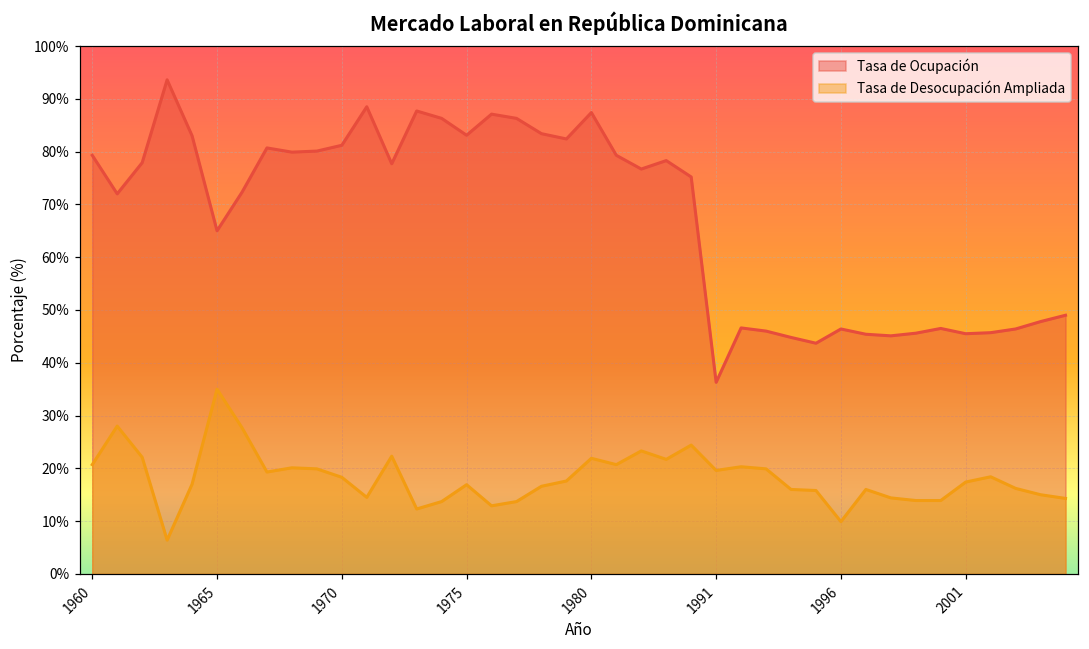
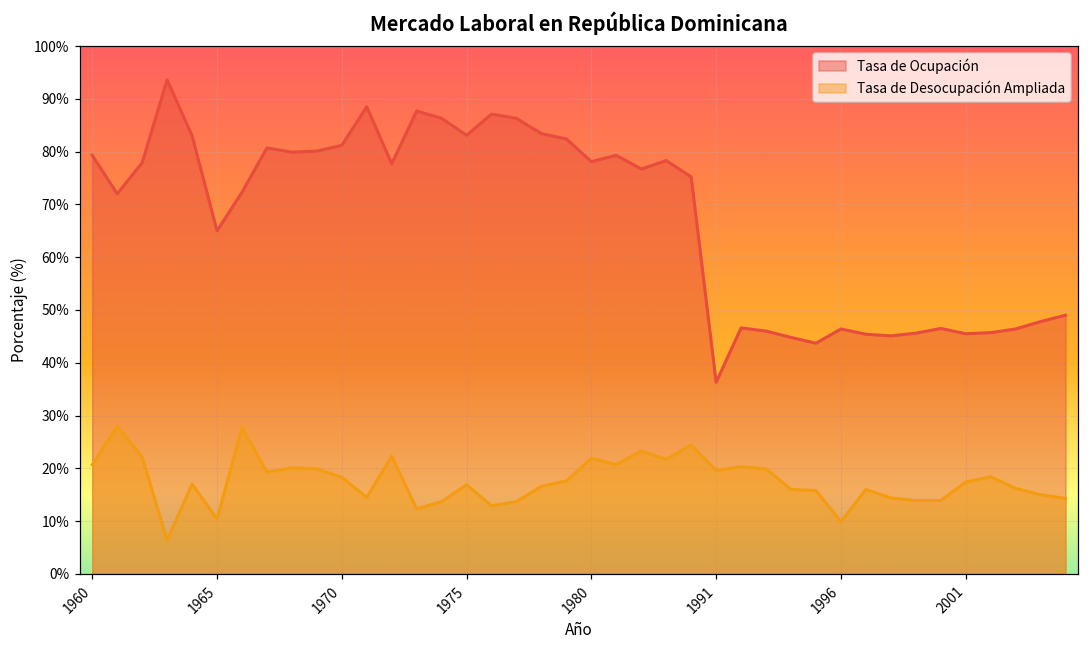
  {
    "Tasa de Ocupación": {
      "1960": "79%",
      "1965": "65%",
      "1970": "81%",
      "1975": "83%",
-     "1980": "87%",
+     "1980": "78%",
      "1991": "36%",
      "1996": "46%",
      "2001": "46%"
    },
    "Tasa de Desocupación Ampliada": {
      "1960": "21%",
-     "1965": "35%",
+     "1965": "10%",
      "1970": "18%",
      "1975": "17%",
      "1980": "22%",
      "1991": "20%",
      "1996": "10%",
      "2001": "17%"
    }
  }
